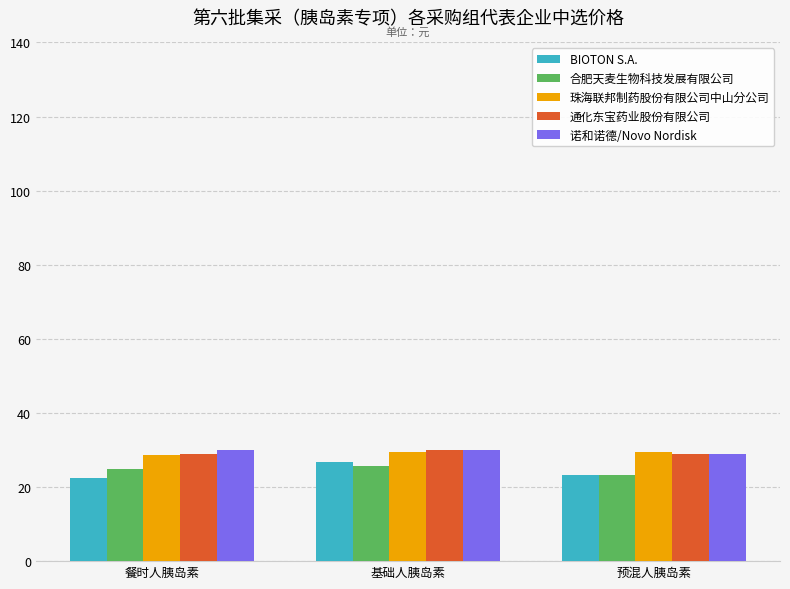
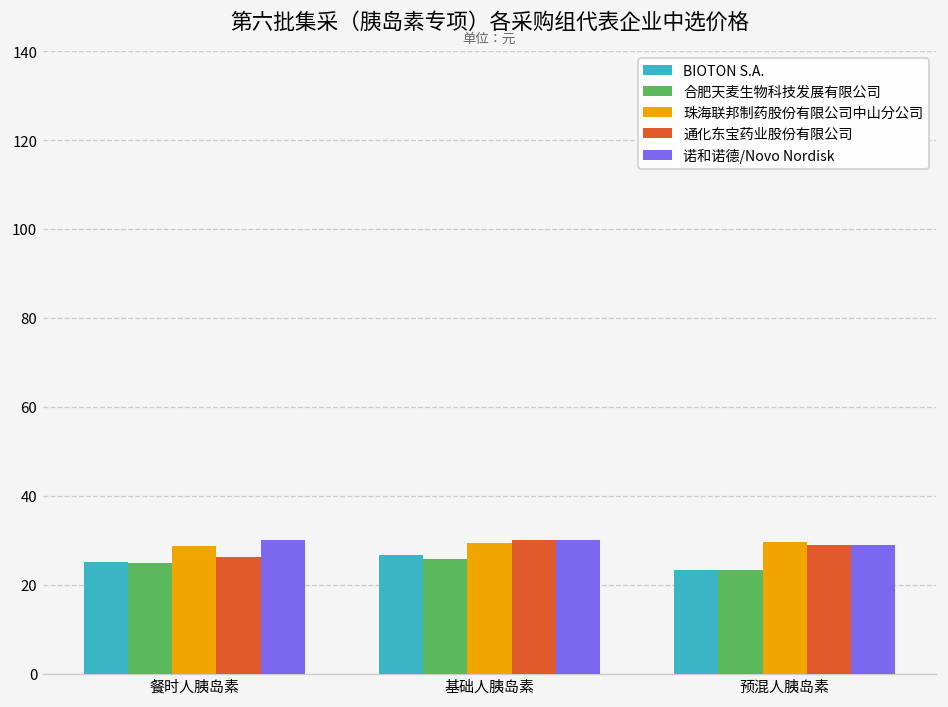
  {
    "BIOTON S.A.": {
-     "餐时人胰岛素": 22,
+     "餐时人胰岛素": 25,
      "基础人胰岛素": 27,
      "预混人胰岛素": 23
    },
    "合肥天麦生物科技发展有限公司": {
      "餐时人胰岛素": 25,
      "基础人胰岛素": 26,
      "预混人胰岛素": 23
    },
    "珠海联邦制药股份有限公司中山分公司": {
      "餐时人胰岛素": 29,
      "基础人胰岛素": 29,
      "预混人胰岛素": 30
    },
    "通化东宝药业股份有限公司": {
-     "餐时人胰岛素": 29,
+     "餐时人胰岛素": 26,
      "基础人胰岛素": 30,
      "预混人胰岛素": 29
    },
    "诺和诺德/Novo Nordisk": {
      "餐时人胰岛素": 30,
      "基础人胰岛素": 30,
      "预混人胰岛素": 29
    }
  }
